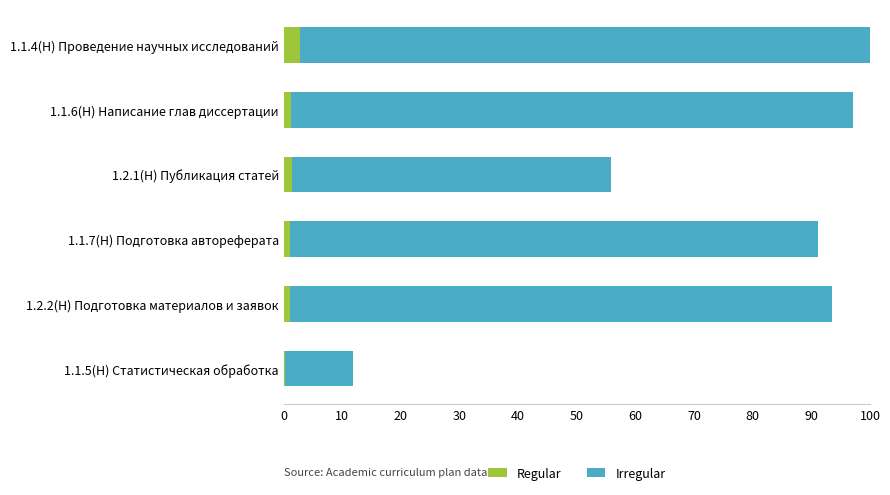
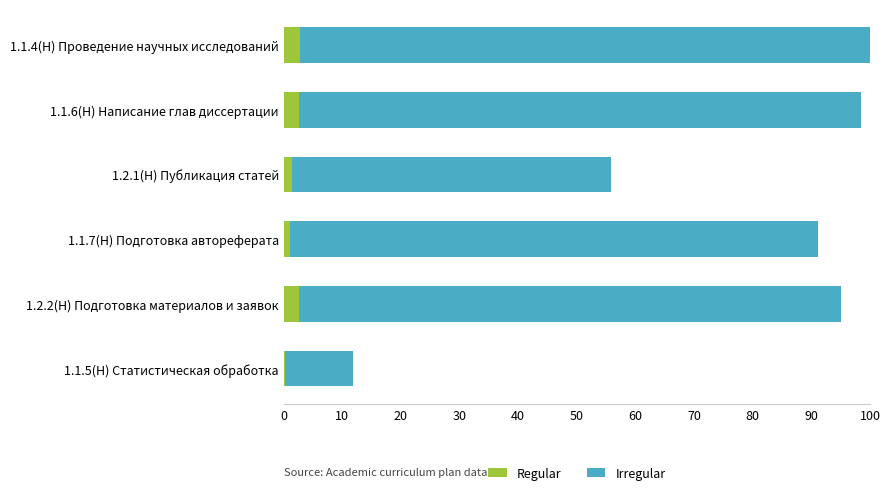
  {
    "Regular": {
      "1.1.4(Н) Проведение научных исследований": 3,
-     "1.1.6(Н) Написание глав диссертации": 1,
+     "1.1.6(Н) Написание глав диссертации": 3,
      "1.2.1(Н) Публикация статей": 2,
      "1.1.7(Н) Подготовка автореферата": 1,
-     "1.2.2(Н) Подготовка материалов и заявок": 1
+     "1.2.2(Н) Подготовка материалов и заявок": 3
    },
    "Irregular": {
      "1.1.6(Н) Написание глав диссертации": 96,
      "1.2.1(Н) Публикация статей": 54,
      "1.1.7(Н) Подготовка автореферата": 90,
      "1.2.2(Н) Подготовка материалов и заявок": 92,
      "1.1.5(Н) Статистическая обработка": 11
    }
  }
